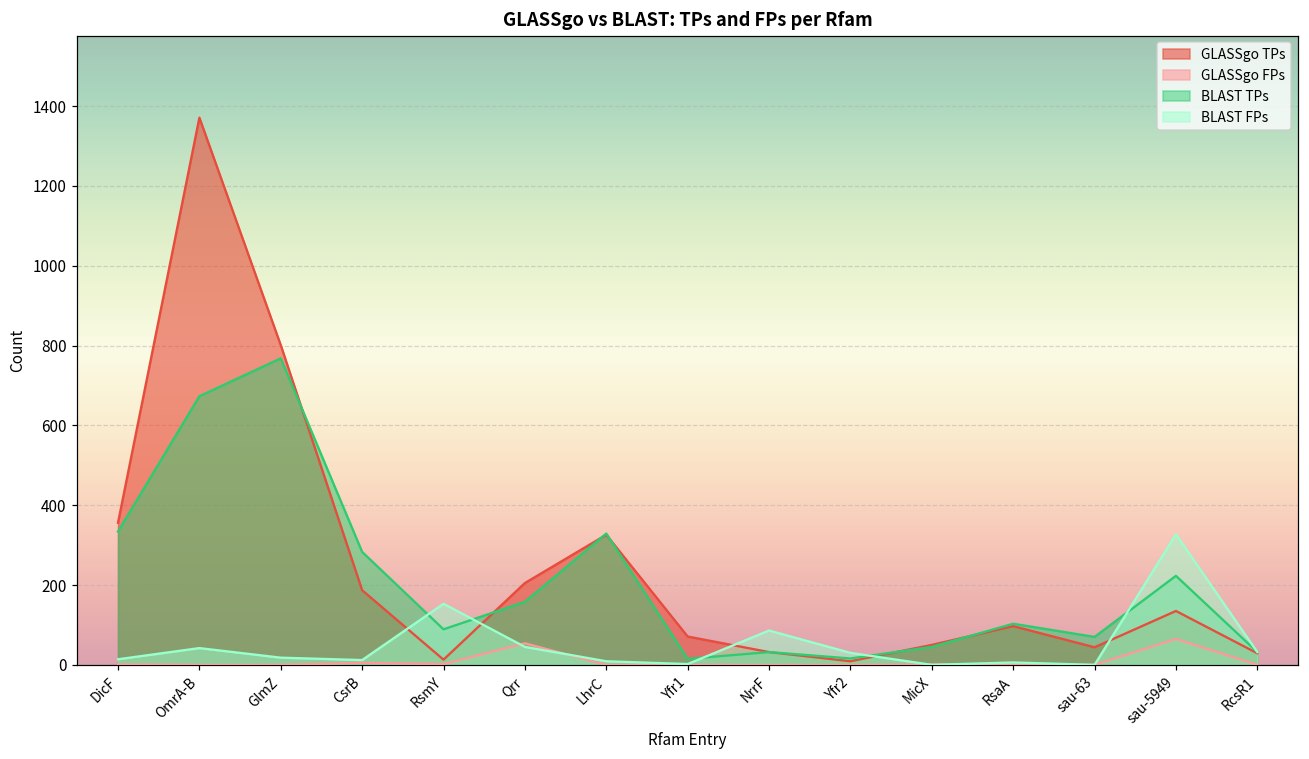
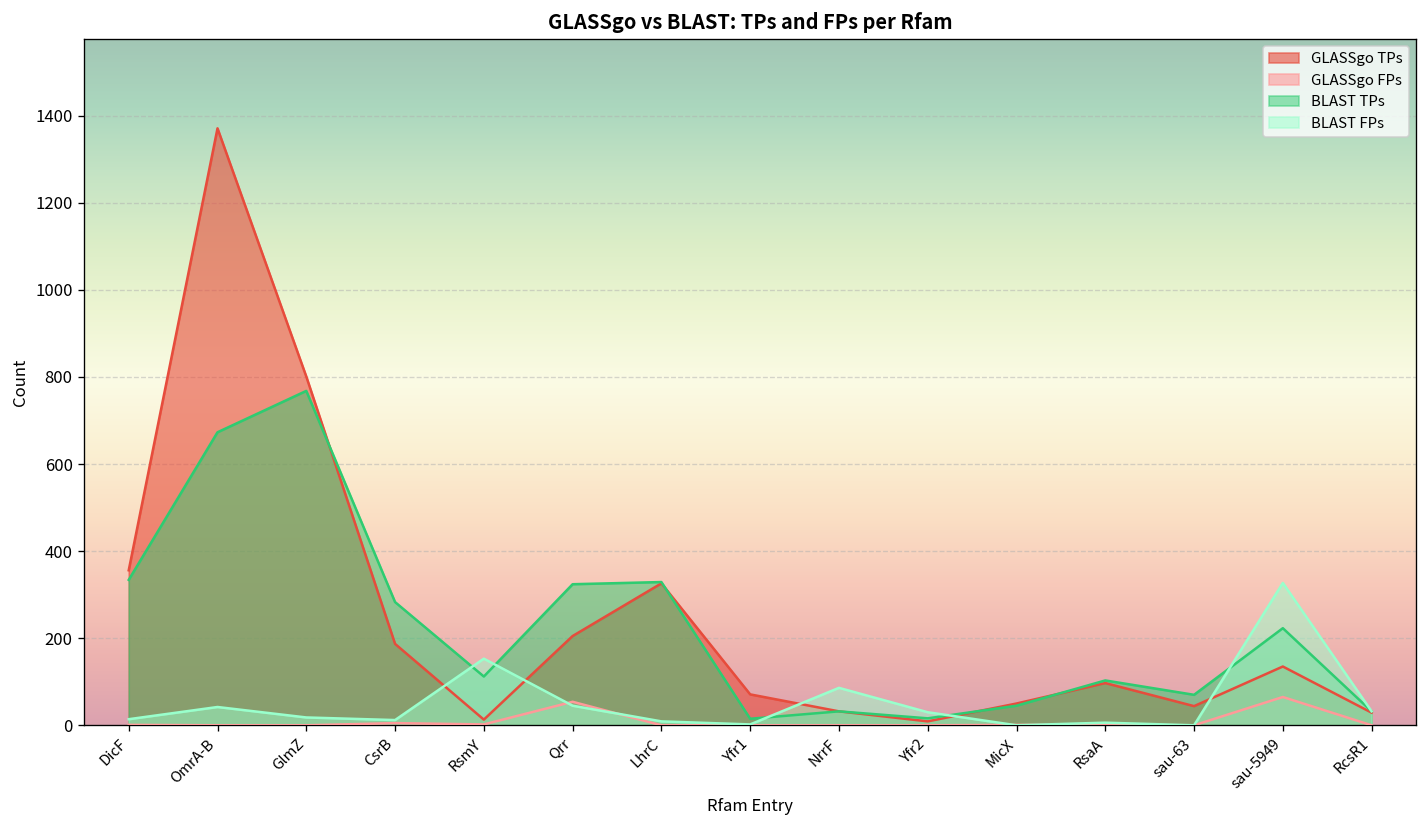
  {
    "GLASSgo TPs": {
      "DicF": 360,
      "OmrA-B": 1370,
      "GlmZ": 800,
      "CsrB": 190,
      "RsmY": 10,
      "Qrr": 210,
      "Yfr1": 70,
      "sau-63": 40,
      "sau-5949": 140
    },
    "GLASSgo FPs": {
      "DicF": 0,
      "OmrA-B": 0,
      "GlmZ": 0,
      "RsmY": 0,
      "Qrr": 50,
      "LhrC": 0,
      "NrrF": 0,
      "Yfr2": 0,
      "sau-5949": 70,
      "RcsR1": 0
    },
    "BLAST TPs": {
      "DicF": 330,
      "OmrA-B": 670,
      "GlmZ": 770,
      "CsrB": 280,
-     "RsmY": 90,
-     "Qrr": 160,
+     "RsmY": 110,
+     "Qrr": 320,
      "Yfr1": 20,
      "sau-63": 70,
      "sau-5949": 220
    },
    "BLAST FPs": {
      "DicF": 10,
      "OmrA-B": 40,
      "GlmZ": 20,
      "RsmY": 150,
      "Qrr": 50,
      "LhrC": 10,
      "NrrF": 90,
      "Yfr2": 30,
      "sau-5949": 330
    }
  }
